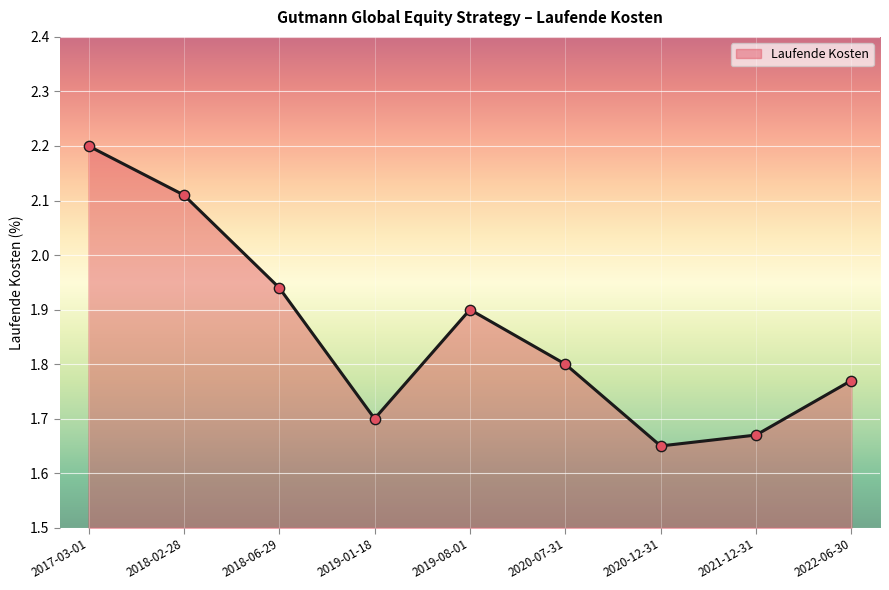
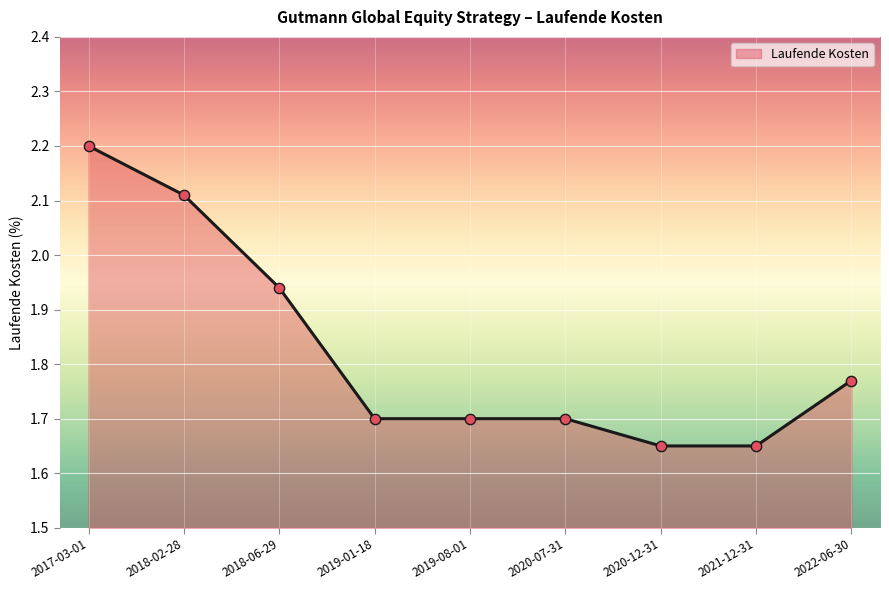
  {
    "2017-03-01": 2.20,
    "2018-02-28": 2.11,
    "2018-06-29": 1.94,
    "2019-01-18": 1.70,
-   "2019-08-01": 1.9,
-   "2020-07-31": 1.8,
+   "2019-08-01": 1.7,
+   "2020-07-31": 1.7,
    "2020-12-31": 1.65,
-   "2021-12-31": 1.67,
+   "2021-12-31": 1.65,
    "2022-06-30": 1.77
  }
